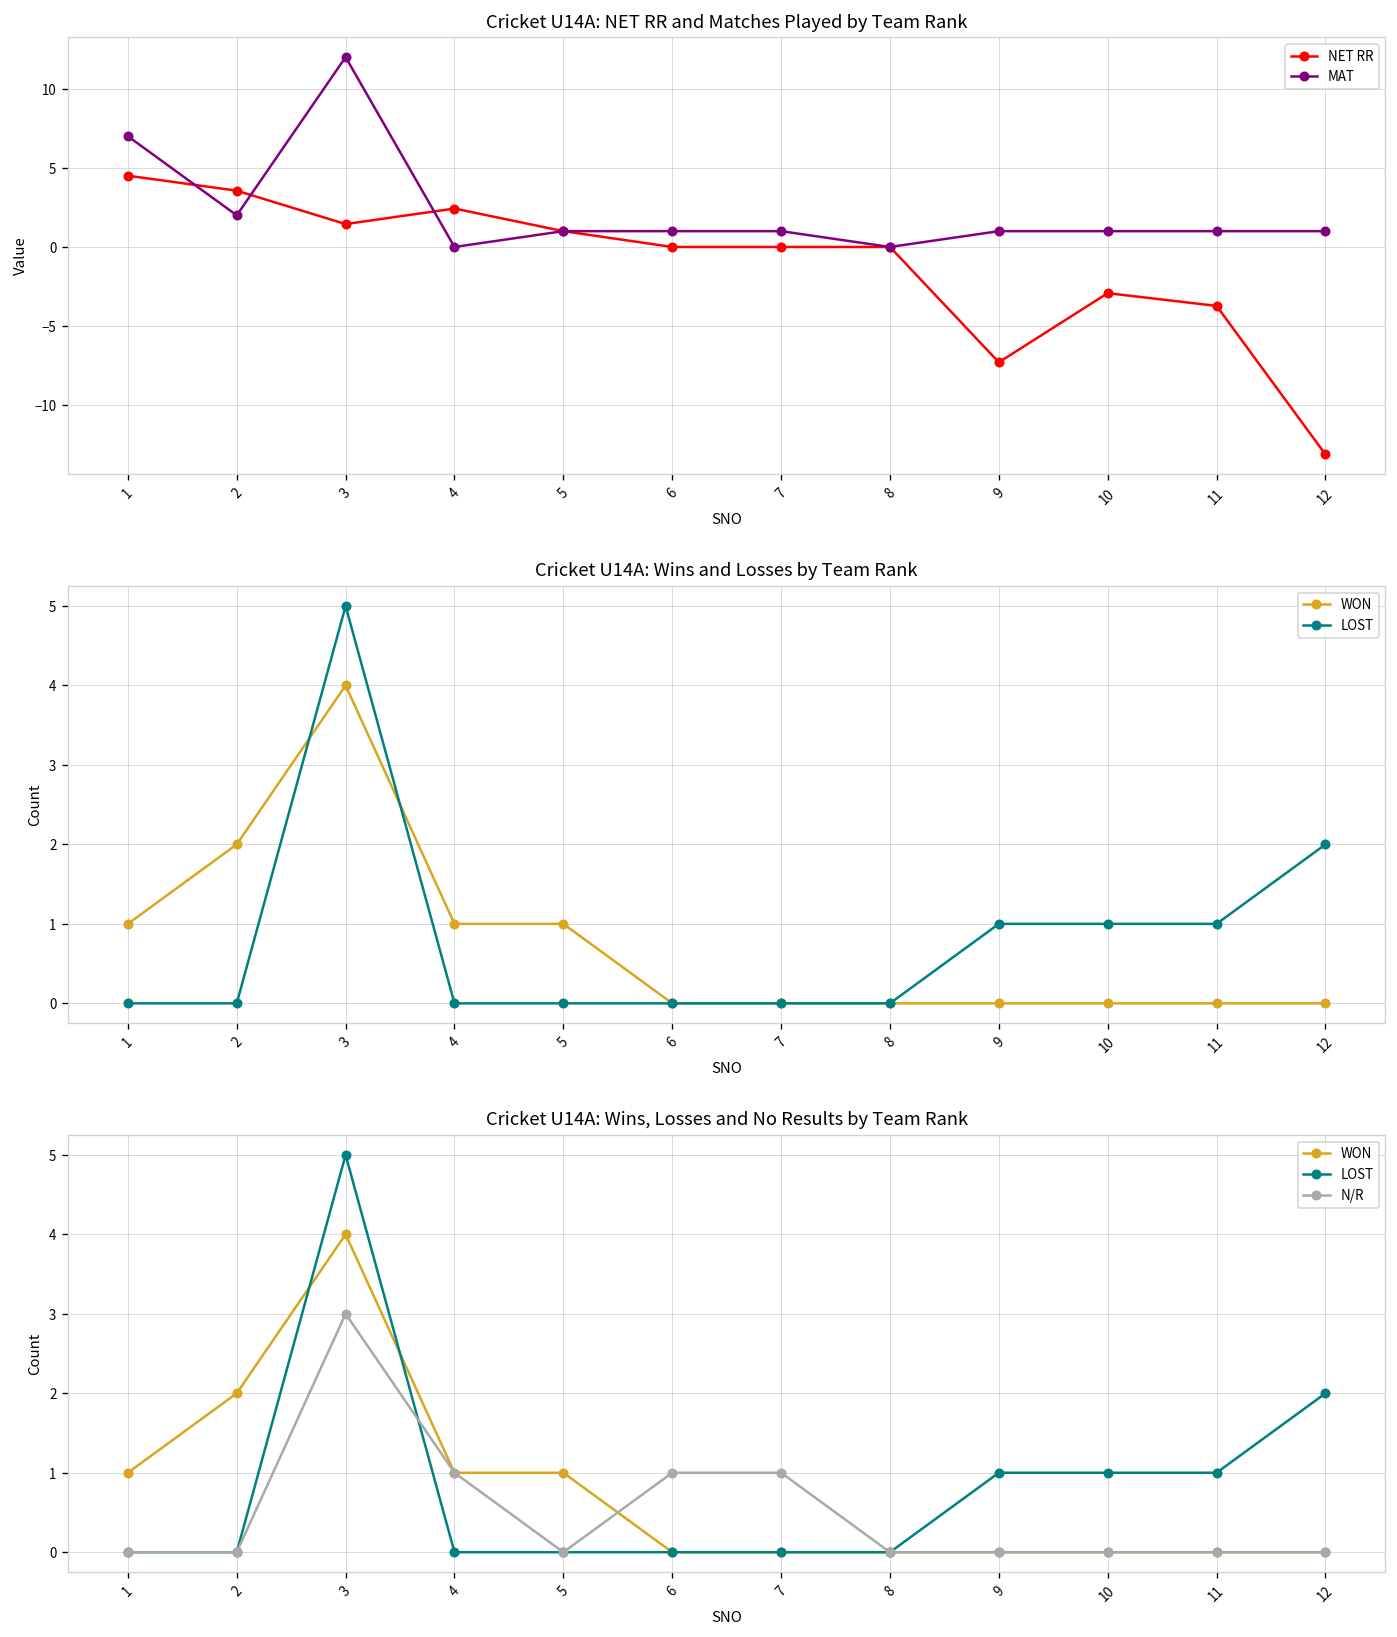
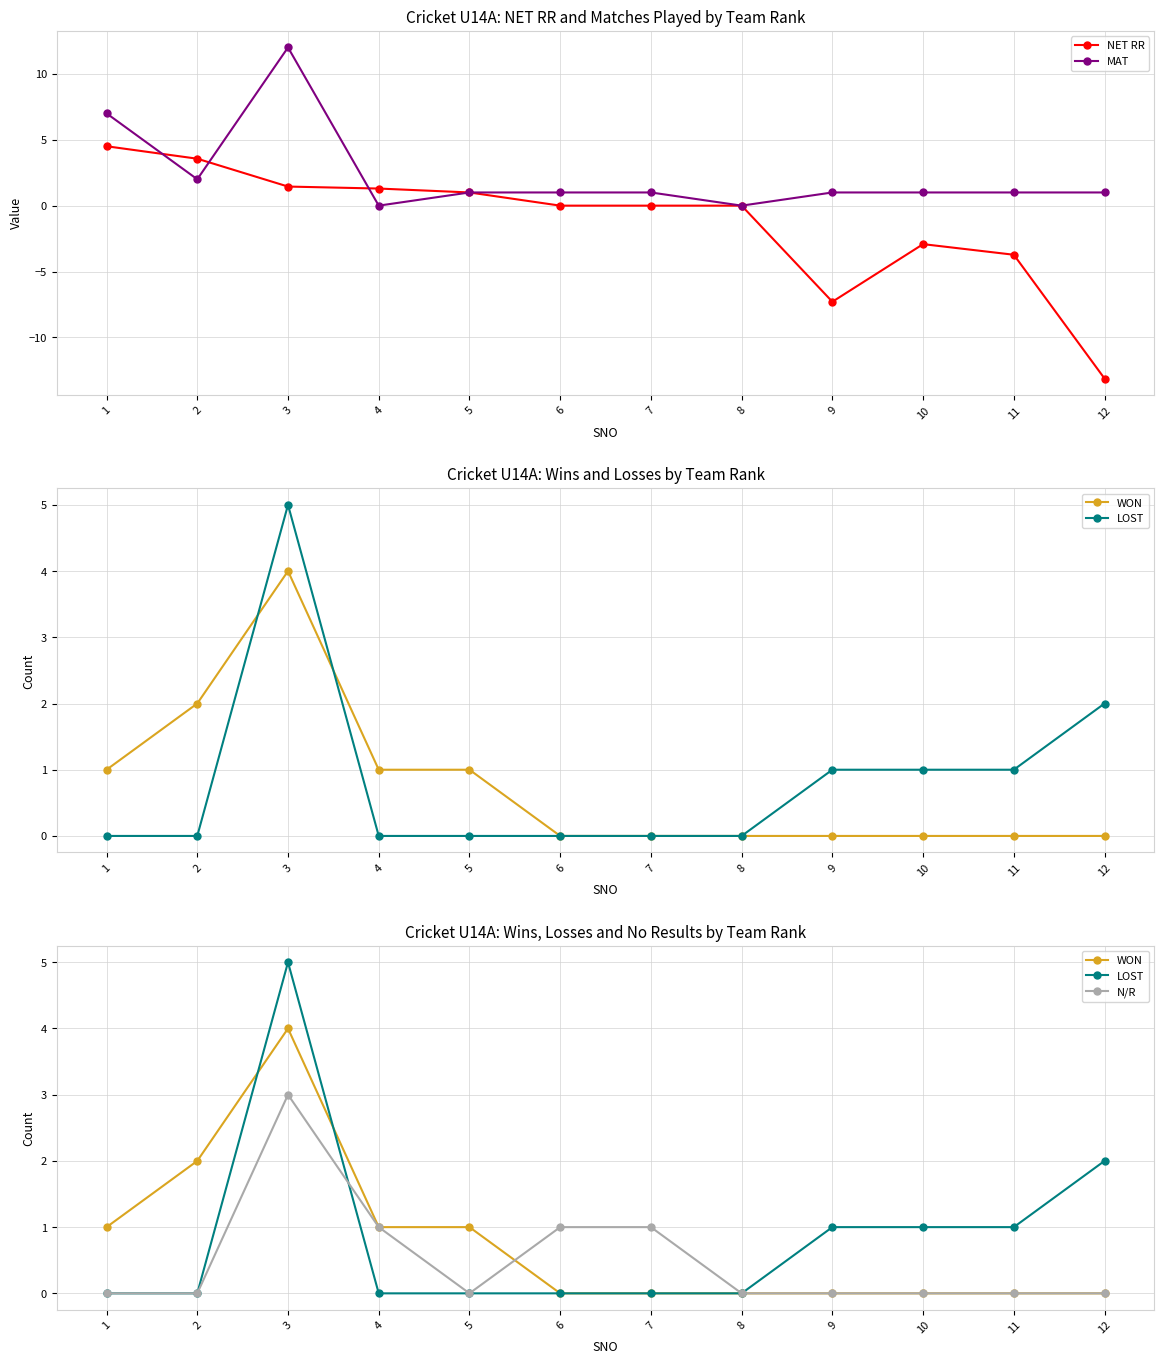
  {
    "Cricket U14A: NET RR and Matches Played by Team Rank": {
      "NET RR": {
        "1": 4.5,
        "2": 3.6,
        "3": 1.4,
-       "4": 2.4,
+       "4": 1.3,
        "6": 0.0,
        "7": 0.0,
        "9": -7.3,
        "10": -2.9,
        "11": -3.7,
        "12": -13.1
      },
      "MAT": {
        "1": 7.0,
        "2": 2.0,
        "3": 12.0,
        "4": 0.0,
        "6": 1.0,
        "7": 1.0,
        "9": 1.0,
        "10": 1.0,
        "11": 1.0,
        "12": 1.0
      }
    },
    "Cricket U14A: Wins and Losses by Team Rank": {
      "WON": {
        "1": 1.0,
        "2": 2.0,
        "3": 4.0,
        "4": 1.0,
        "5": 1.0,
        "9": 0.0,
        "10": 0.0,
        "11": 0.0,
        "12": 0.0
      },
      "LOST": {
        "1": 0.0,
        "2": 0.0,
        "3": 5.0,
        "4": 0.0,
        "5": 0.0,
        "9": 1.0,
        "10": 1.0,
        "11": 1.0,
        "12": 2.0
      }
    },
    "Cricket U14A: Wins, Losses and No Results by Team Rank": {
      "WON": {
        "1": 1.0,
        "2": 2.0,
        "3": 4.0,
        "5": 1.0
      },
      "LOST": {
        "3": 5.0,
        "4": 0.0,
        "9": 1.0,
        "10": 1.0,
        "11": 1.0,
        "12": 2.0
      },
      "N/R": {
        "3": 3.0,
        "6": 1.0,
        "7": 1.0
      }
    }
  }
